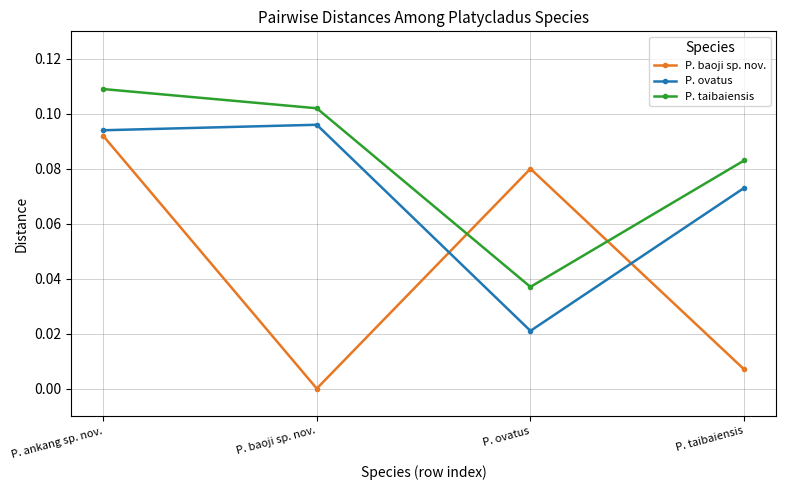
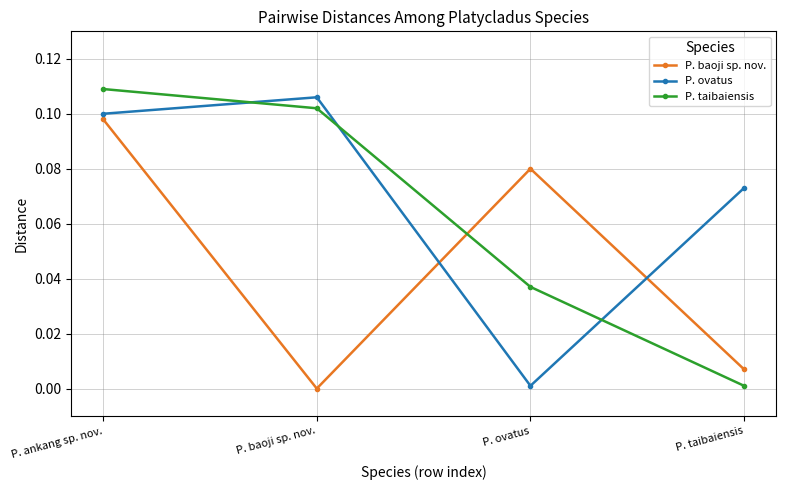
  {
    "P. baoji sp. nov.": {
-     "P. ankang sp. nov.": 0.092,
+     "P. ankang sp. nov.": 0.098,
      "P. baoji sp. nov.": 0.000,
      "P. ovatus": 0.080,
      "P. taibaiensis": 0.007
    },
    "P. ovatus": {
-     "P. ankang sp. nov.": 0.094,
-     "P. baoji sp. nov.": 0.096,
-     "P. ovatus": 0.021,
+     "P. ankang sp. nov.": 0.100,
+     "P. baoji sp. nov.": 0.106,
+     "P. ovatus": 0.001,
      "P. taibaiensis": 0.073
    },
    "P. taibaiensis": {
      "P. ankang sp. nov.": 0.109,
      "P. baoji sp. nov.": 0.102,
      "P. ovatus": 0.037,
-     "P. taibaiensis": 0.083
+     "P. taibaiensis": 0.001
    }
  }
